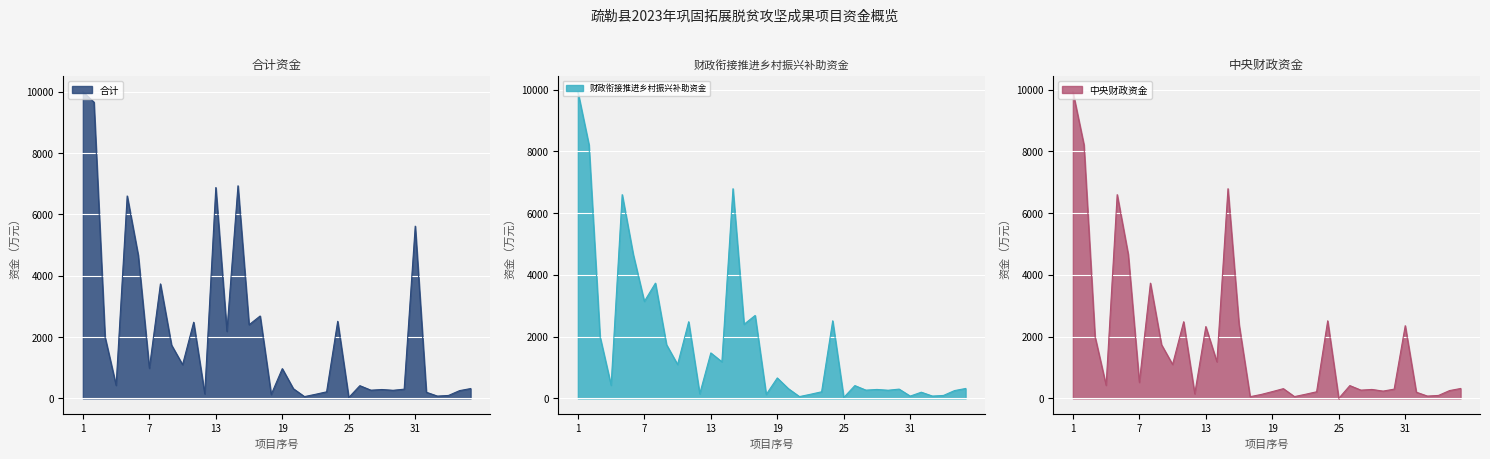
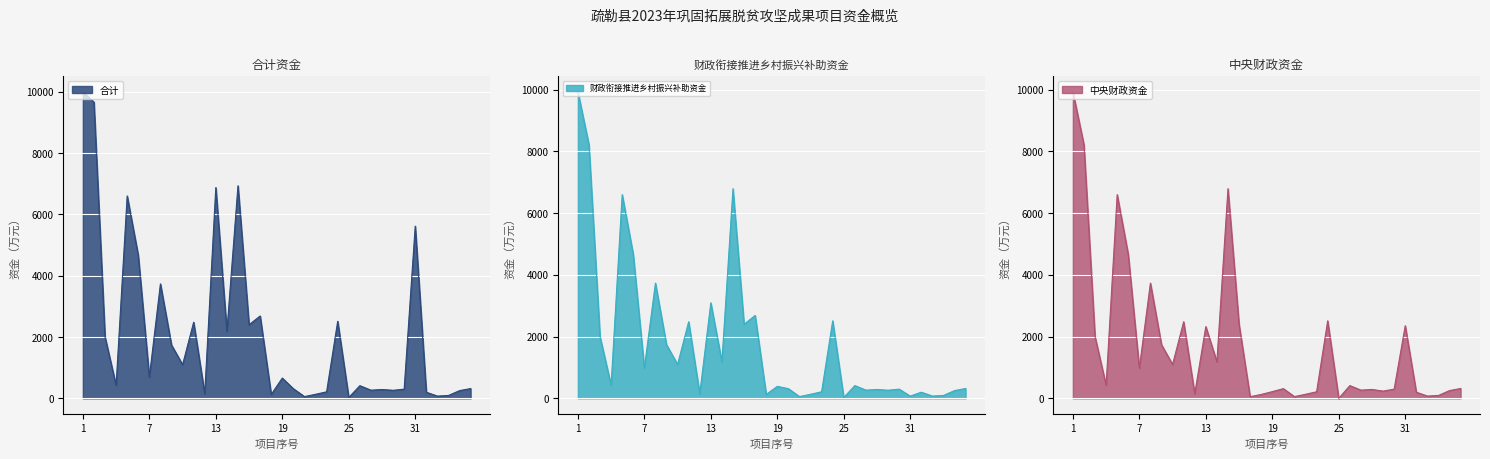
  {
    "合计资金": {
-     "7": 1000,
+     "7": 700,
      "13": 6900,
-     "19": 1000,
+     "19": 700,
      "25": 0,
      "31": 5600
    },
    "财政衔接推进乡村振兴补助资金": {
-     "7": 3100,
-     "13": 1500,
-     "19": 700,
+     "7": 1000,
+     "13": 3100,
+     "19": 400,
      "25": 0,
      "31": 100
    },
    "中央财政资金": {
-     "7": 500,
+     "7": 1000,
      "13": 2300,
      "19": 200,
      "25": 0,
      "31": 2400
    }
  }
